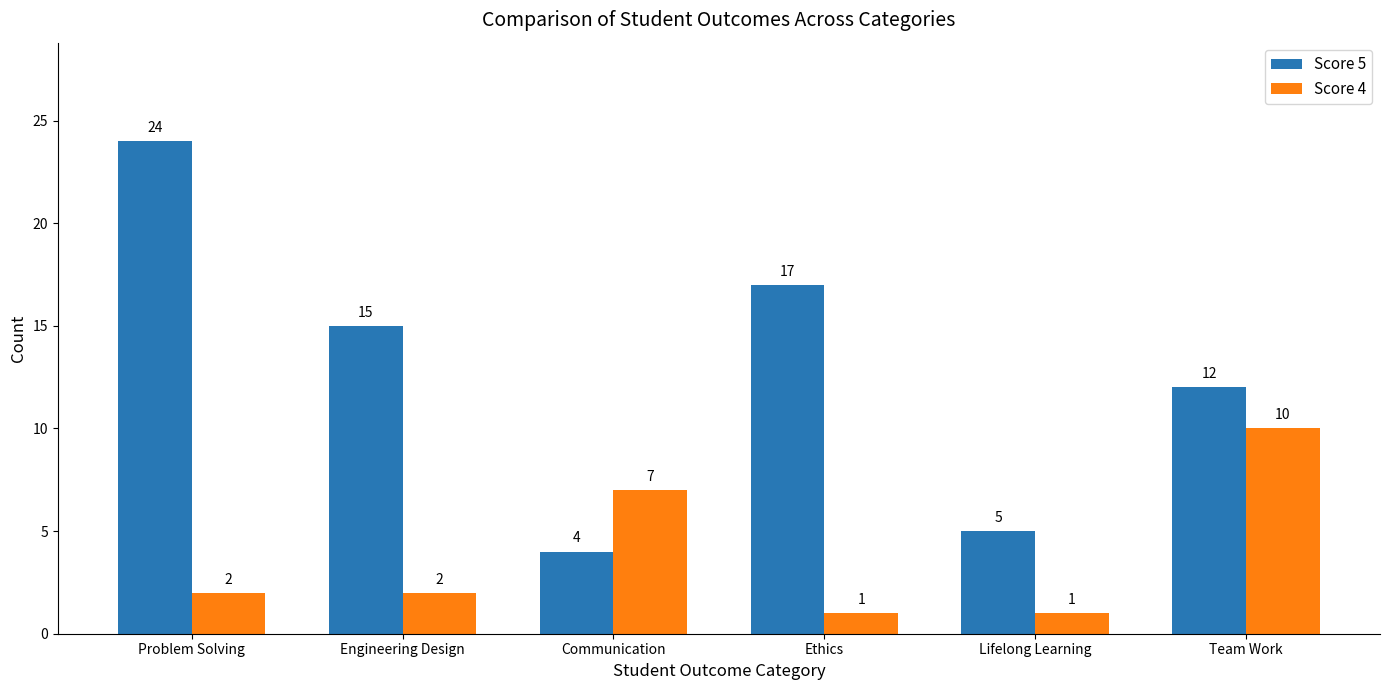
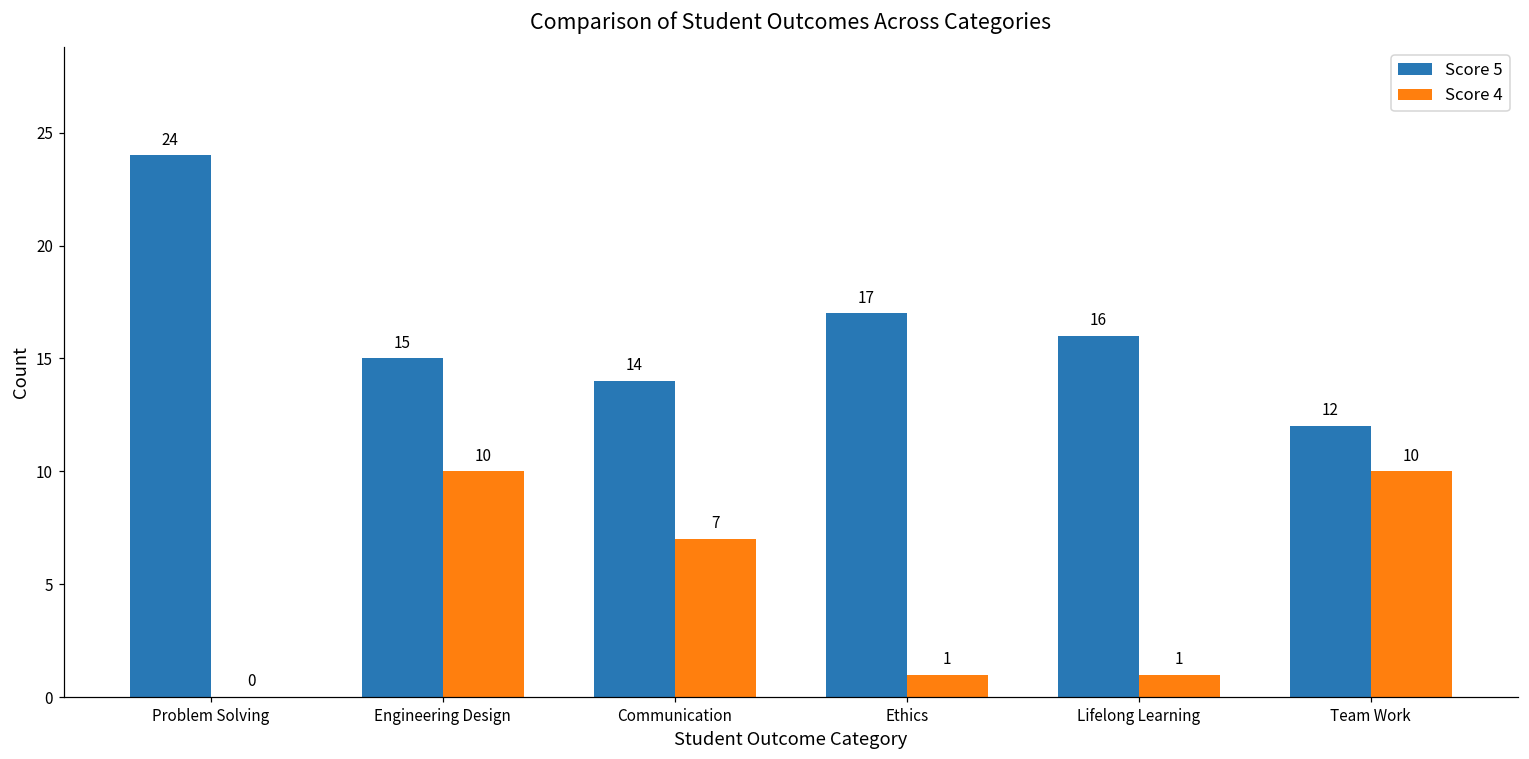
  {
    "Score 5": {
      "Problem Solving": 24,
      "Engineering Design": 15,
-     "Communication": 4,
+     "Communication": 14,
      "Ethics": 17,
-     "Lifelong Learning": 5,
+     "Lifelong Learning": 16,
      "Team Work": 12
    },
    "Score 4": {
-     "Problem Solving": 2,
-     "Engineering Design": 2,
+     "Problem Solving": 0,
+     "Engineering Design": 10,
      "Communication": 7,
      "Ethics": 1,
      "Lifelong Learning": 1,
      "Team Work": 10
    }
  }
